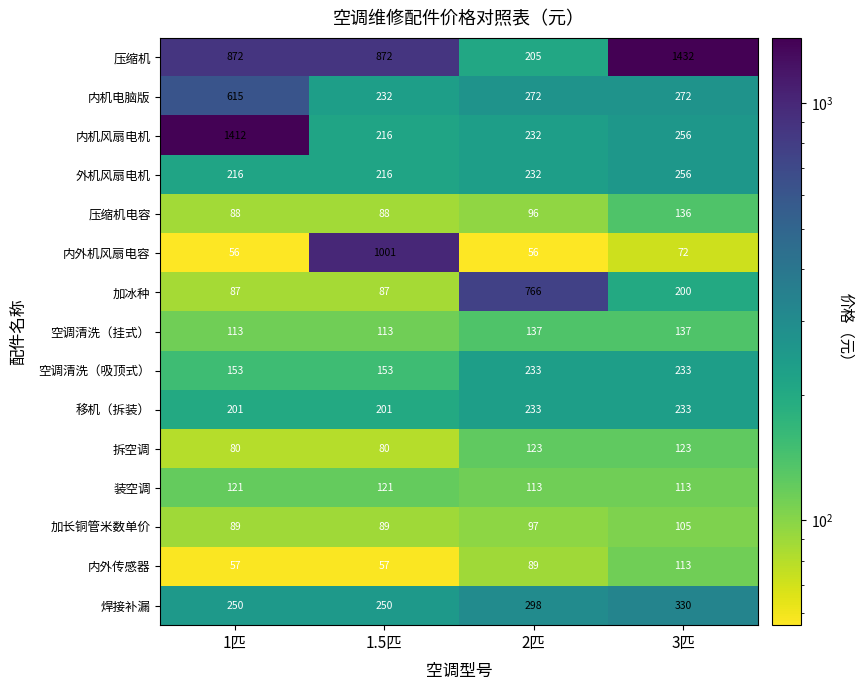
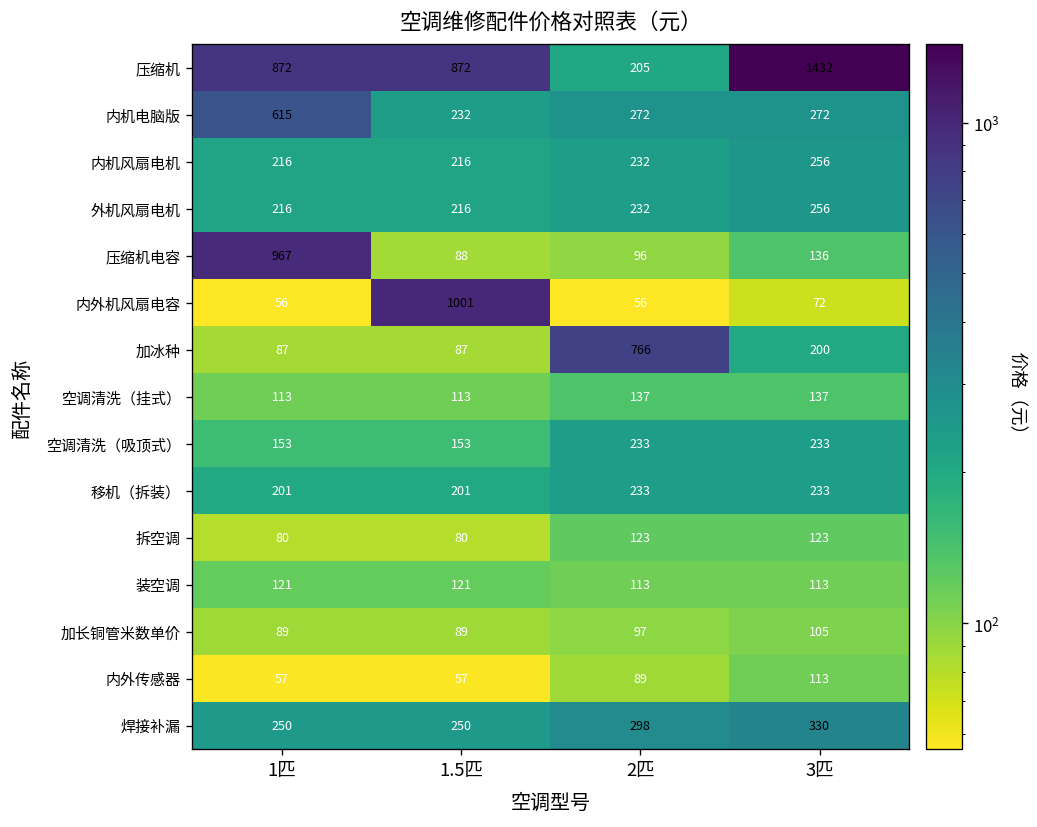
  {
    "压缩机": {
      "1匹": 872,
      "1.5匹": 872,
      "2匹": 205,
      "3匹": 1432
    },
    "内机电脑版": {
      "1匹": 615,
      "1.5匹": 232,
      "2匹": 272,
      "3匹": 272
    },
    "内机风扇电机": {
-     "1匹": 1412,
+     "1匹": 216,
      "1.5匹": 216,
      "2匹": 232,
      "3匹": 256
    },
    "外机风扇电机": {
      "1匹": 216,
      "1.5匹": 216,
      "2匹": 232,
      "3匹": 256
    },
    "压缩机电容": {
-     "1匹": 88,
+     "1匹": 967,
      "1.5匹": 88,
      "2匹": 96,
      "3匹": 136
    },
    "内外机风扇电容": {
      "1匹": 56,
      "1.5匹": 1001,
      "2匹": 56,
      "3匹": 72
    },
    "加冰种": {
      "1匹": 87,
      "1.5匹": 87,
      "2匹": 766,
      "3匹": 200
    },
    "空调清洗（挂式）": {
      "1匹": 113,
      "1.5匹": 113,
      "2匹": 137,
      "3匹": 137
    },
    "空调清洗（吸顶式）": {
      "1匹": 153,
      "1.5匹": 153,
      "2匹": 233,
      "3匹": 233
    },
    "移机（拆装）": {
      "1匹": 201,
      "1.5匹": 201,
      "2匹": 233,
      "3匹": 233
    },
    "拆空调": {
      "1匹": 80,
      "1.5匹": 80,
      "2匹": 123,
      "3匹": 123
    },
    "装空调": {
      "1匹": 121,
      "1.5匹": 121,
      "2匹": 113,
      "3匹": 113
    },
    "加长铜管米数单价": {
      "1匹": 89,
      "1.5匹": 89,
      "2匹": 97,
      "3匹": 105
    },
    "内外传感器": {
      "1匹": 57,
      "1.5匹": 57,
      "2匹": 89,
      "3匹": 113
    },
    "焊接补漏": {
      "1匹": 250,
      "1.5匹": 250,
      "2匹": 298,
      "3匹": 330
    }
  }
